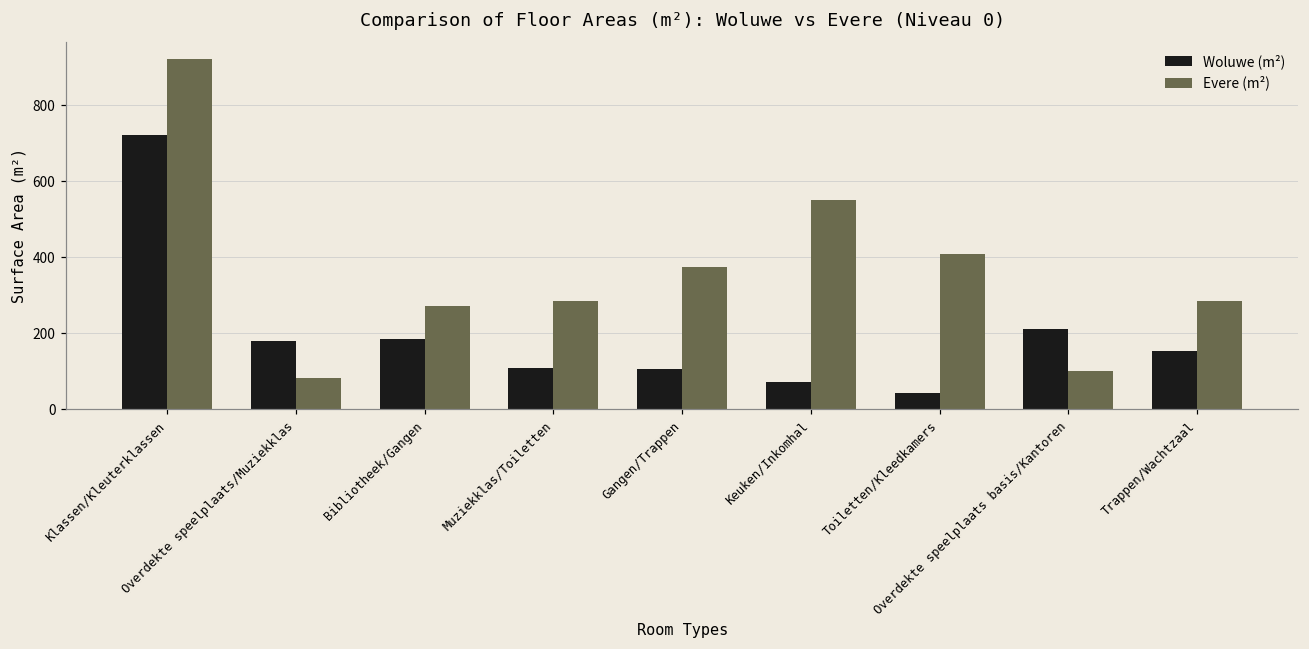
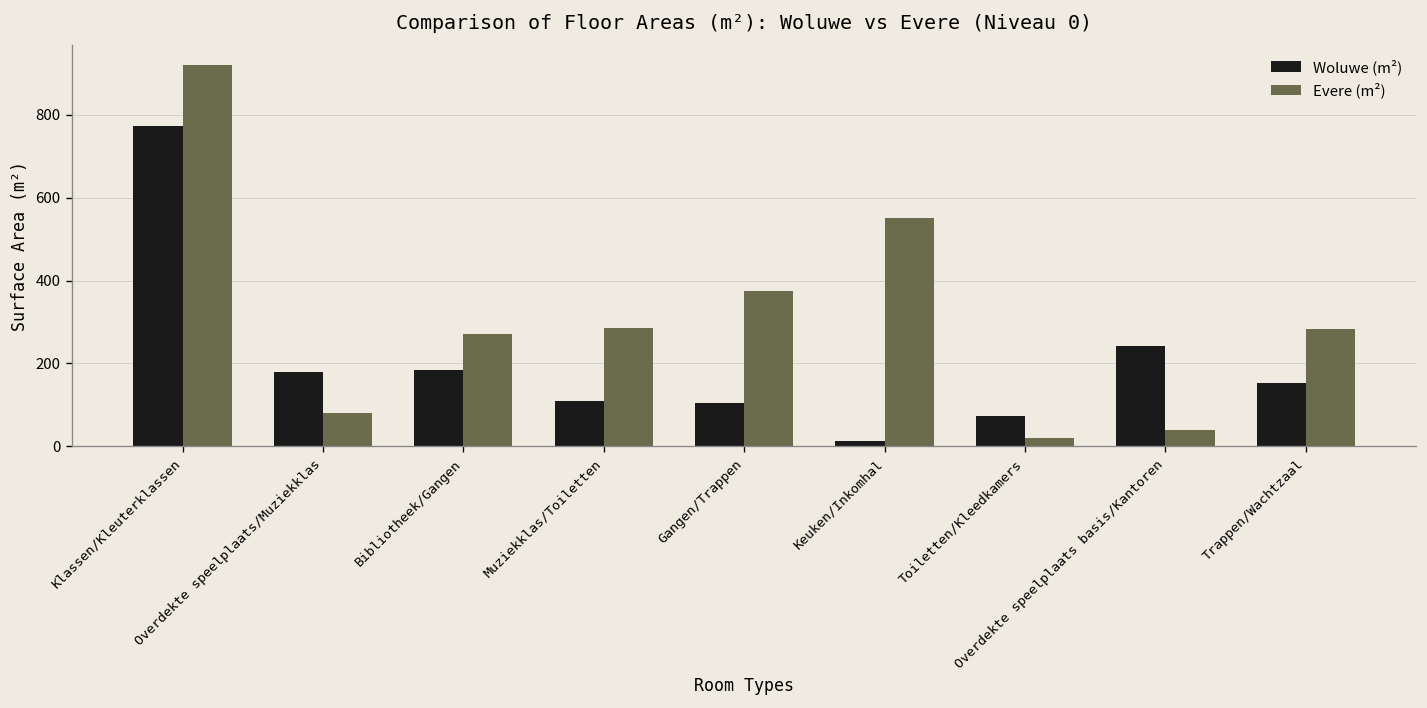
  {
    "Woluwe (m²)": {
-     "Klassen/Kleuterklassen": 720,
+     "Klassen/Kleuterklassen": 770,
      "Overdekte speelplaats/Muziekklas": 180,
      "Bibliotheek/Gangen": 180,
      "Muziekklas/Toiletten": 110,
      "Gangen/Trappen": 110,
-     "Keuken/Inkomhal": 70,
-     "Toiletten/Kleedkamers": 40,
-     "Overdekte speelplaats basis/Kantoren": 210,
+     "Keuken/Inkomhal": 10,
+     "Toiletten/Kleedkamers": 70,
+     "Overdekte speelplaats basis/Kantoren": 240,
      "Trappen/Wachtzaal": 150
    },
    "Evere (m²)": {
      "Klassen/Kleuterklassen": 920,
      "Overdekte speelplaats/Muziekklas": 80,
      "Bibliotheek/Gangen": 270,
      "Muziekklas/Toiletten": 280,
      "Gangen/Trappen": 370,
      "Keuken/Inkomhal": 550,
-     "Toiletten/Kleedkamers": 410,
-     "Overdekte speelplaats basis/Kantoren": 100,
+     "Toiletten/Kleedkamers": 20,
+     "Overdekte speelplaats basis/Kantoren": 40,
      "Trappen/Wachtzaal": 280
    }
  }
